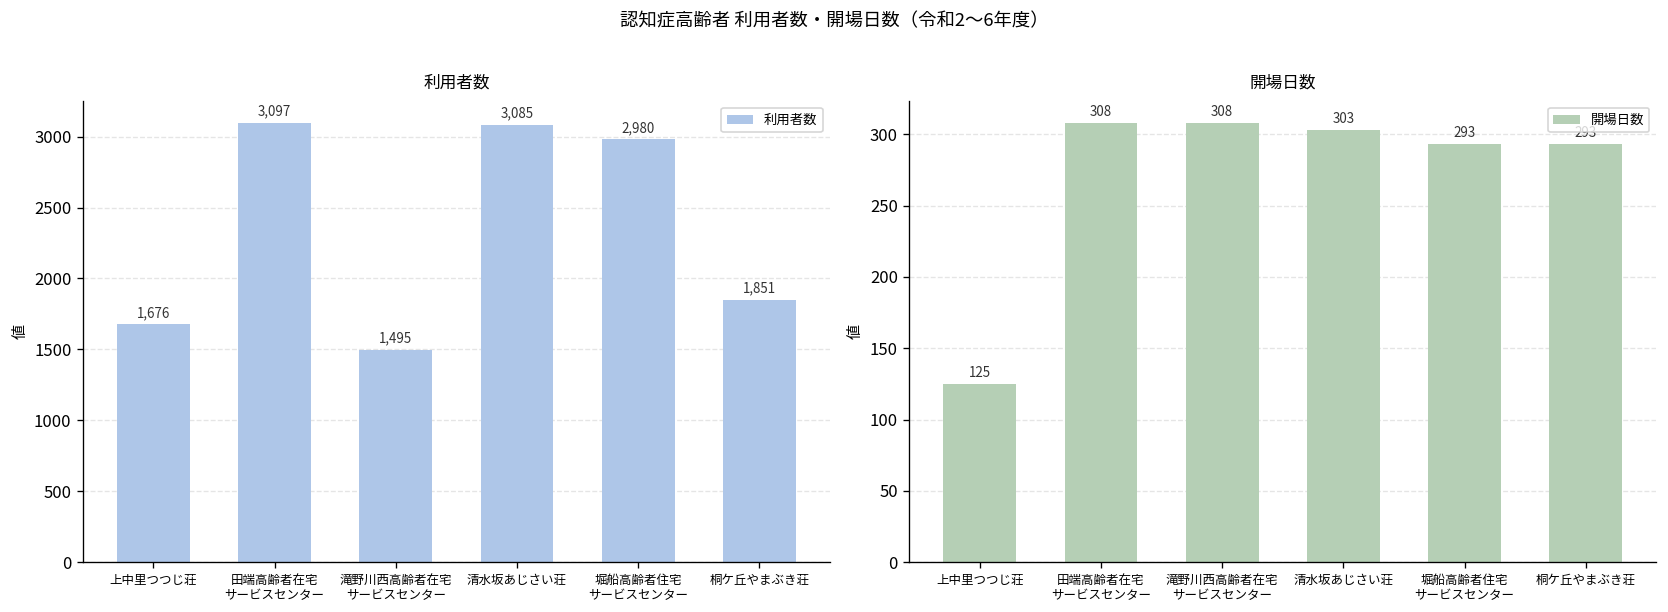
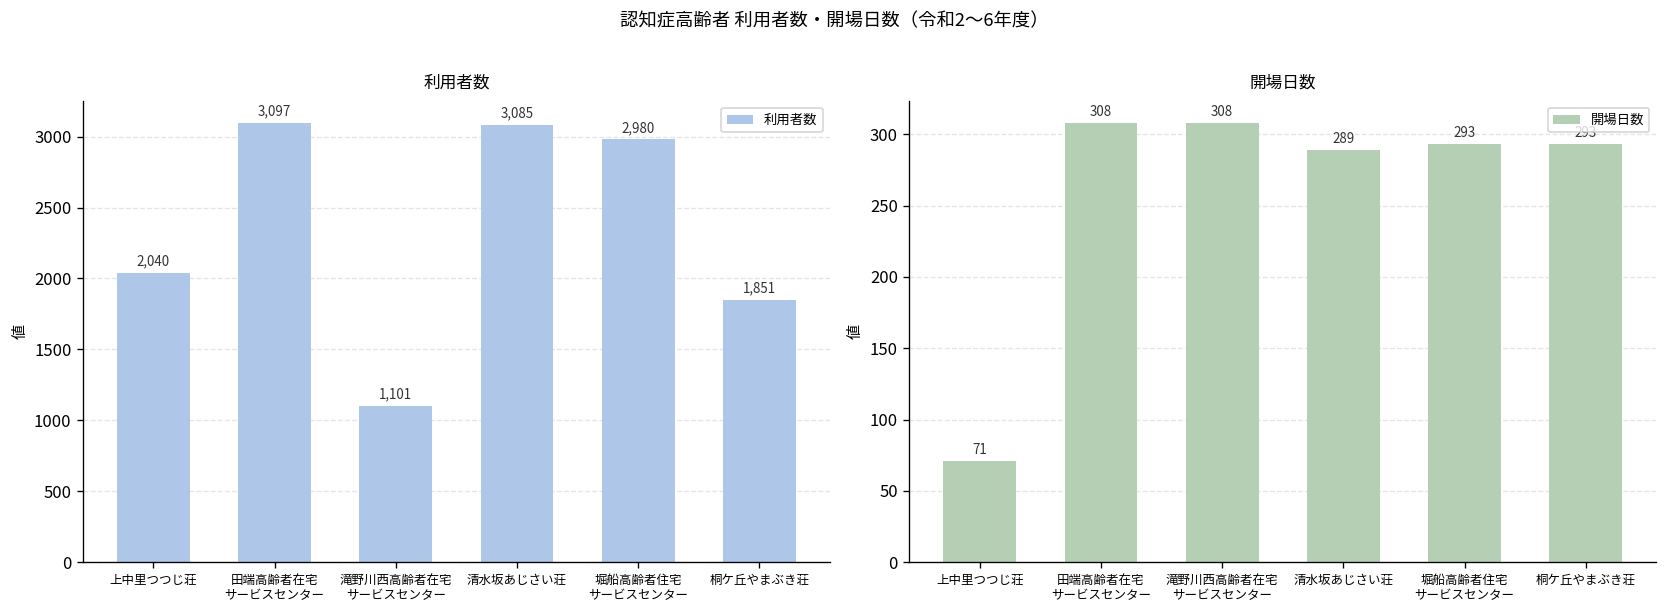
  {
    "利用者数": {
-     "上中里つつじ荘": "1,676",
+     "上中里つつじ荘": "2,040",
      "田端高齢者在宅 サービスセンター": "3,097",
-     "滝野川西高齢者在宅 サービスセンター": "1,495",
+     "滝野川西高齢者在宅 サービスセンター": "1,101",
      "清水坂あじさい荘": "3,085",
      "堀船高齢者住宅 サービスセンター": "2,980",
      "桐ケ丘やまぶき荘": "1,851"
    },
    "開場日数": {
-     "上中里つつじ荘": "125",
+     "上中里つつじ荘": "71",
      "田端高齢者在宅 サービスセンター": "308",
      "滝野川西高齢者在宅 サービスセンター": "308",
-     "清水坂あじさい荘": "303",
+     "清水坂あじさい荘": "289",
      "堀船高齢者住宅 サービスセンター": "293"
    }
  }
